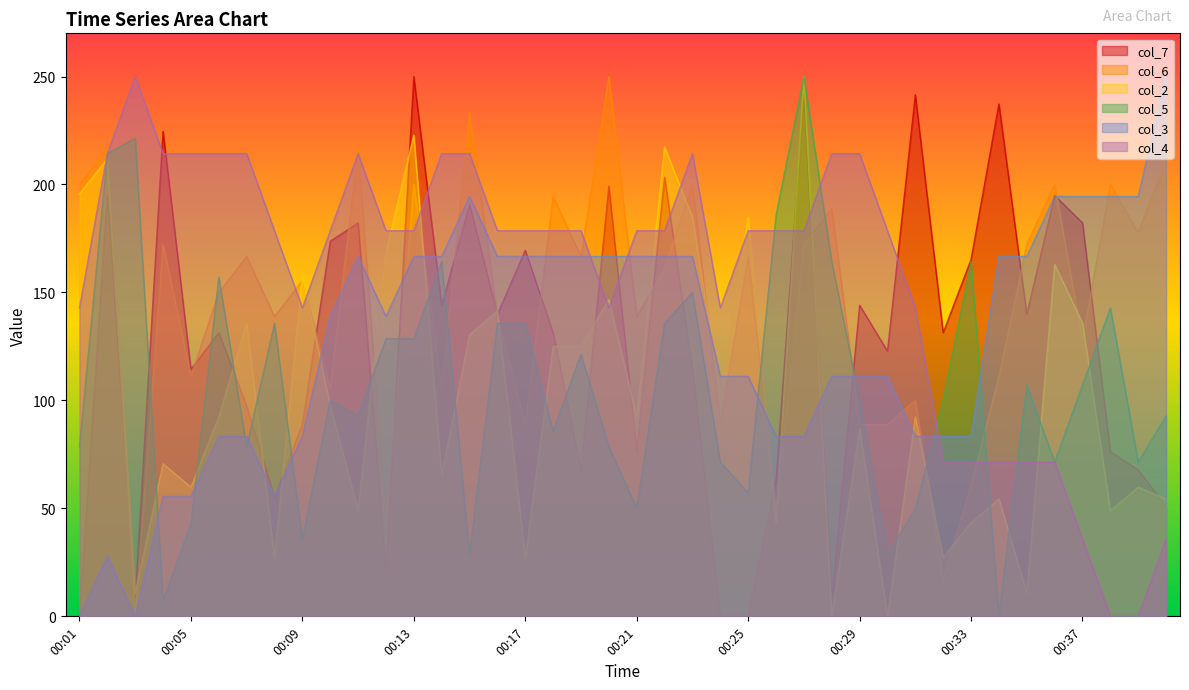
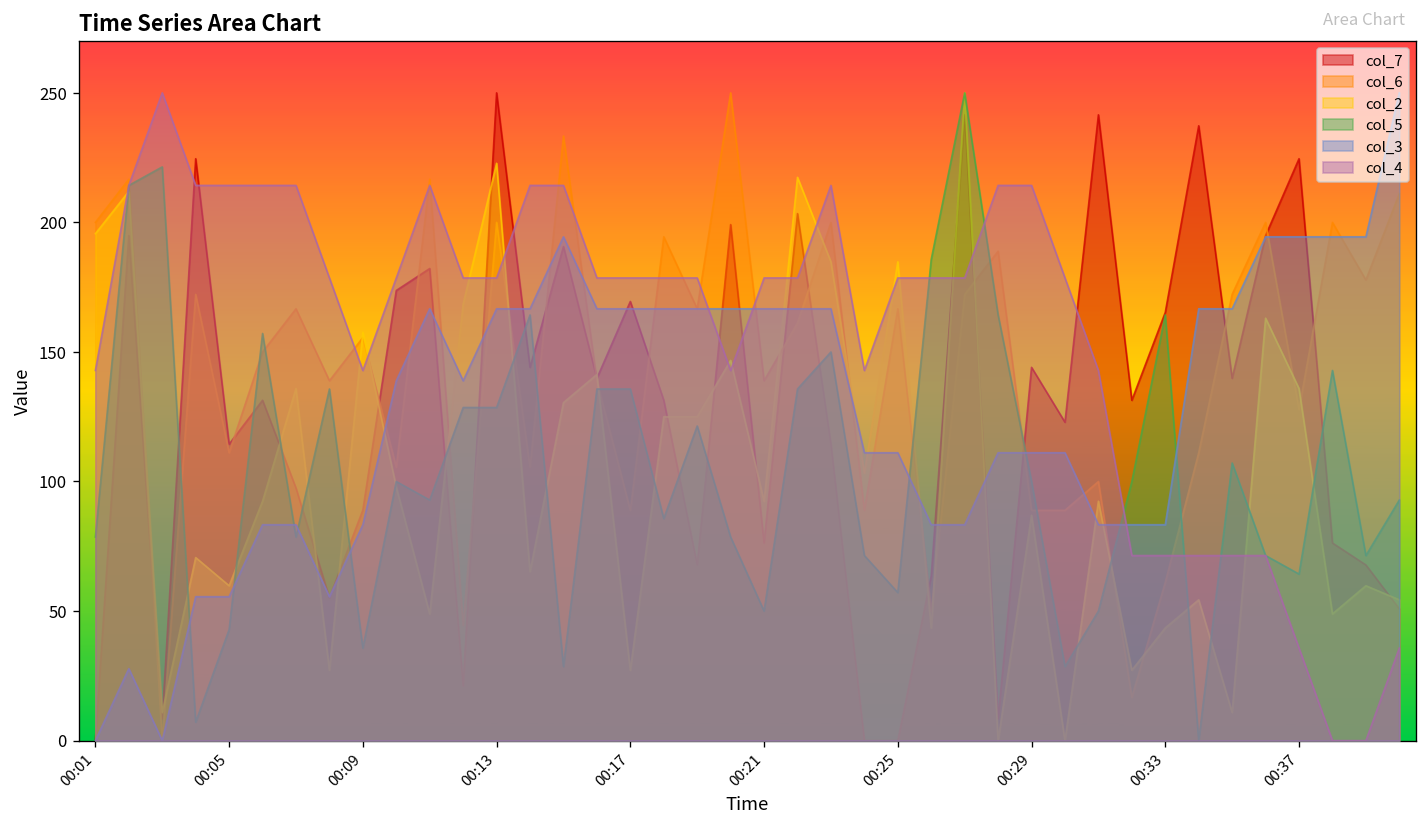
  {
    "col_7": {
      "00:05": 114,
      "00:09": 89,
      "00:13": 250,
      "00:17": 169,
      "00:21": 76,
      "00:25": 0,
      "00:29": 144,
-     "00:37": 182
+     "00:37": 225
    },
    "col_5": {
      "00:01": 79,
      "00:05": 43,
      "00:09": 36,
      "00:13": 129,
      "00:17": 136,
      "00:21": 50,
      "00:25": 57,
      "00:29": 100,
-     "00:37": 107
+     "00:37": 64
    }
  }
